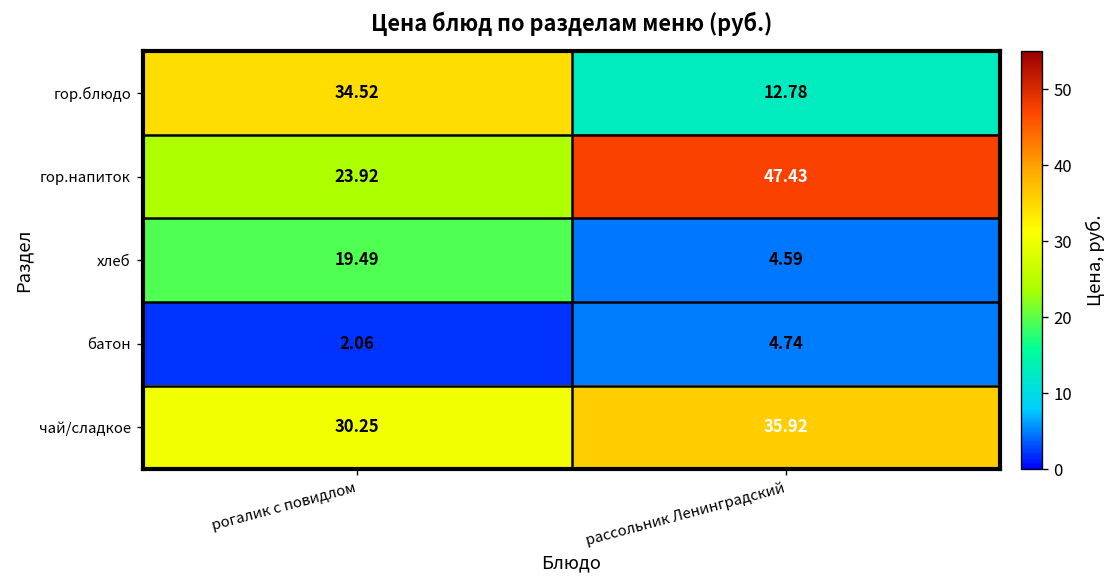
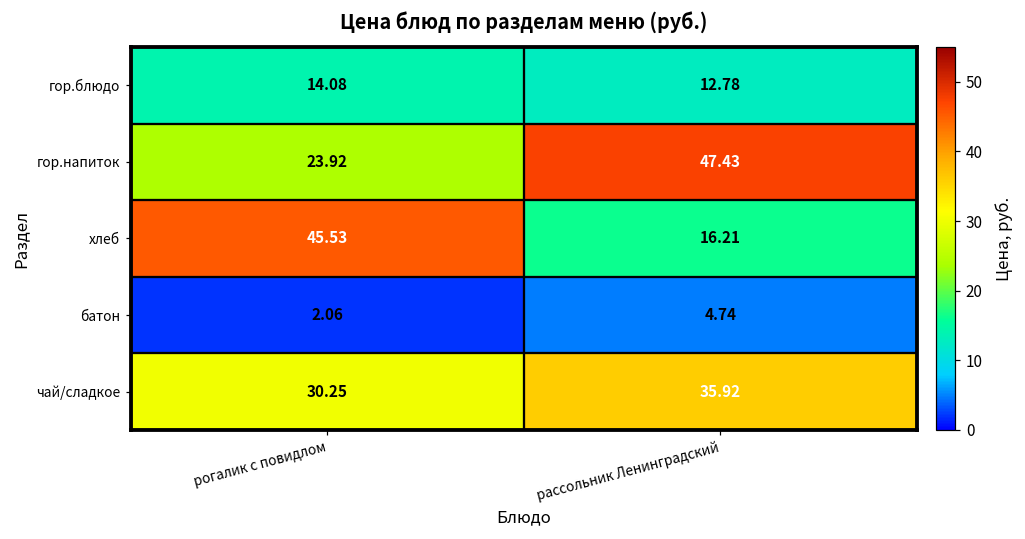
  {
    "гор.блюдо": {
-     "рогалик с повидлом": 34.52,
+     "рогалик с повидлом": 14.08,
      "рассольник Ленинградский": 12.78
    },
    "гор.напиток": {
      "рогалик с повидлом": 23.92,
      "рассольник Ленинградский": 47.43
    },
    "хлеб": {
-     "рогалик с повидлом": 19.49,
-     "рассольник Ленинградский": 4.59
+     "рогалик с повидлом": 45.53,
+     "рассольник Ленинградский": 16.21
    },
    "батон": {
      "рогалик с повидлом": 2.06,
      "рассольник Ленинградский": 4.74
    },
    "чай/сладкое": {
      "рогалик с повидлом": 30.25,
      "рассольник Ленинградский": 35.92
    }
  }
